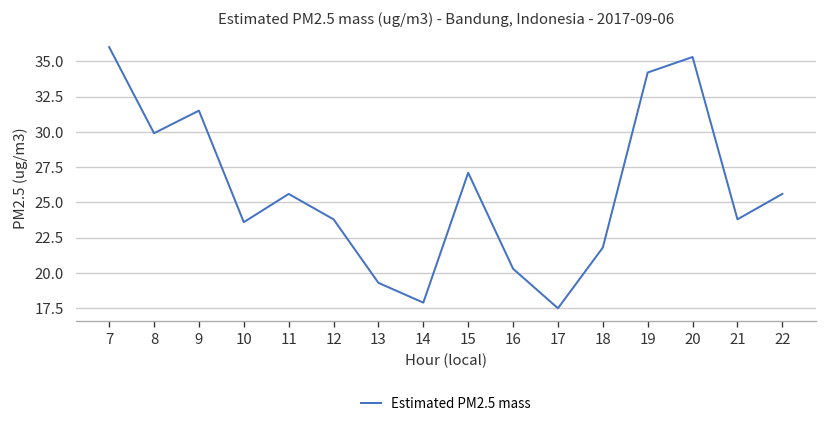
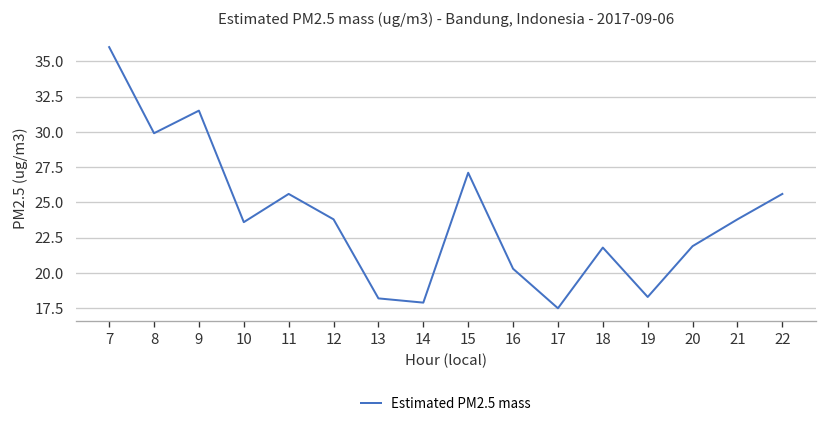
  {
    "7": 36.0,
    "8": 29.9,
    "9": 31.5,
    "10": 23.6,
    "11": 25.6,
    "12": 23.8,
-   "13": 19.3,
+   "13": 18.2,
    "14": 17.9,
    "15": 27.1,
    "16": 20.3,
    "17": 17.5,
    "18": 21.8,
-   "19": 34.2,
-   "20": 35.3,
+   "19": 18.3,
+   "20": 21.9,
    "21": 23.8,
    "22": 25.6
  }
